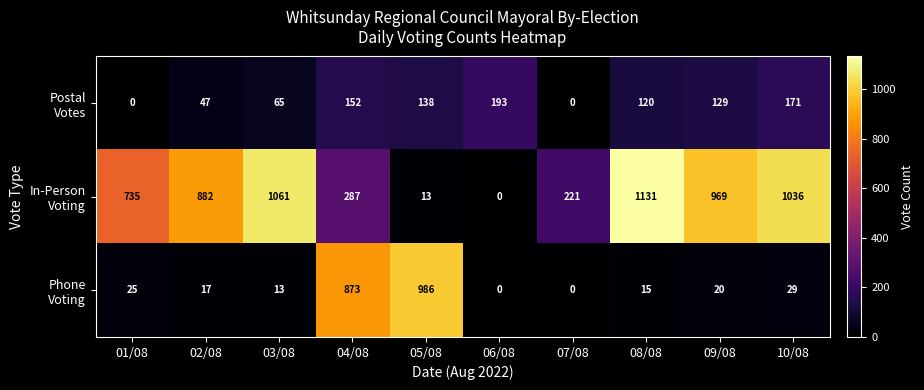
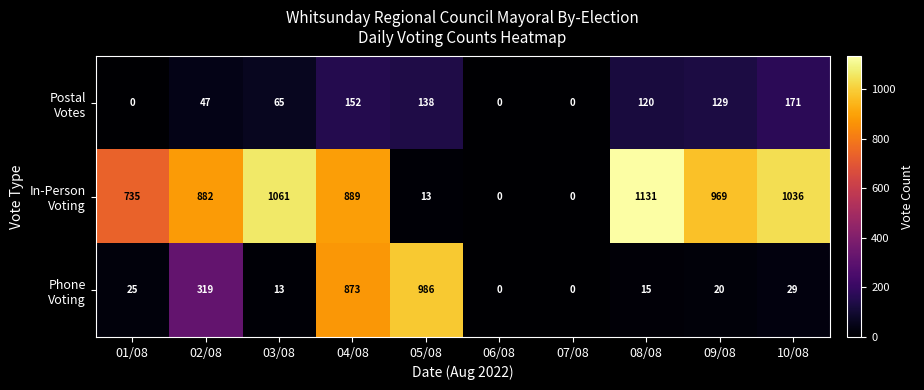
  {
    "Postal Votes": {
      "01/08": 0,
      "02/08": 47,
      "03/08": 65,
      "04/08": 152,
      "05/08": 138,
-     "06/08": 193,
+     "06/08": 0,
      "07/08": 0,
      "08/08": 120,
      "09/08": 129,
      "10/08": 171
    },
    "In-Person Voting": {
      "01/08": 735,
      "02/08": 882,
      "03/08": 1061,
-     "04/08": 287,
+     "04/08": 889,
      "05/08": 13,
      "06/08": 0,
-     "07/08": 221,
+     "07/08": 0,
      "08/08": 1131,
      "09/08": 969,
      "10/08": 1036
    },
    "Phone Voting": {
      "01/08": 25,
-     "02/08": 17,
+     "02/08": 319,
      "03/08": 13,
      "04/08": 873,
      "05/08": 986,
      "06/08": 0,
      "07/08": 0,
      "08/08": 15,
      "09/08": 20,
      "10/08": 29
    }
  }
